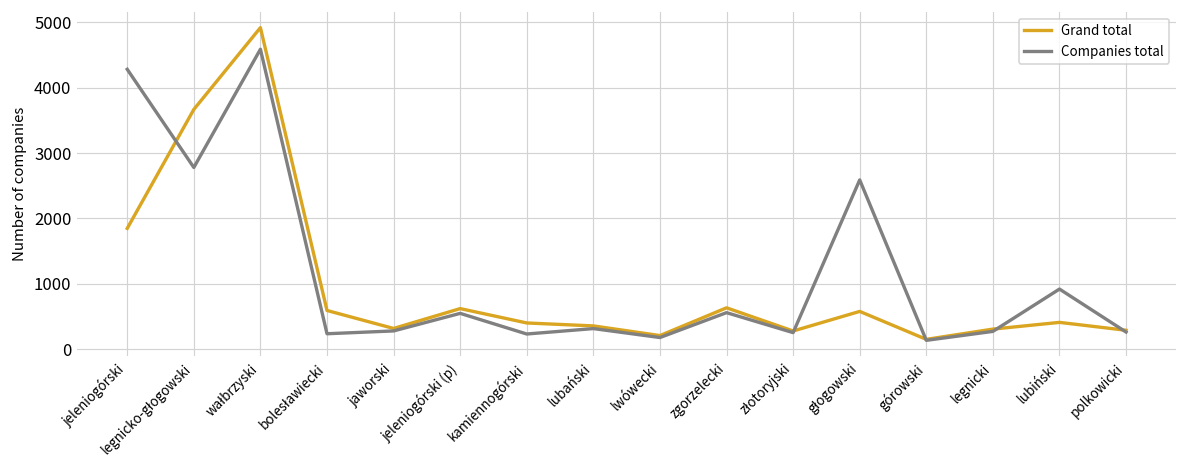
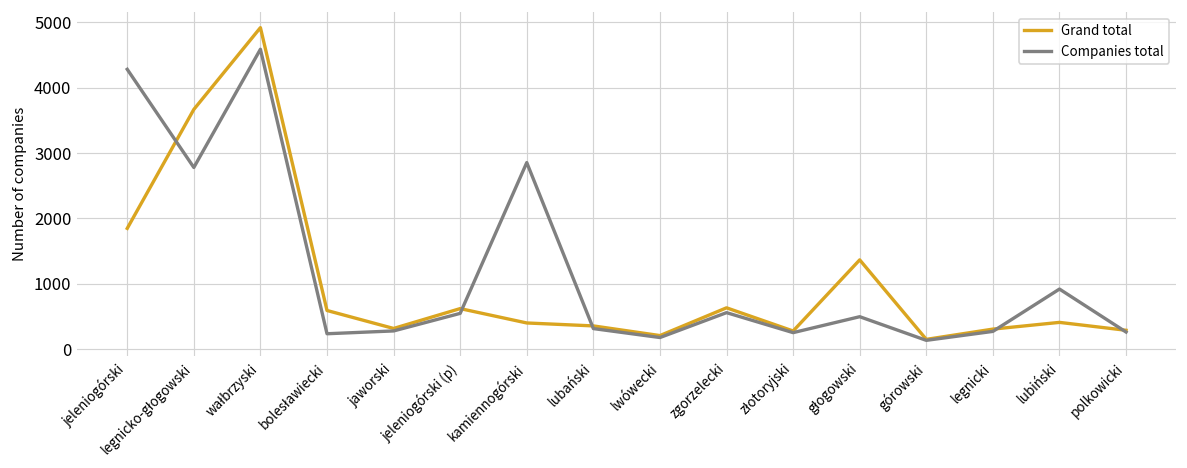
  {
    "Grand total": {
      "jeleniogórski": 1800,
      "legnicko-głogowski": 3700,
      "wałbrzyski": 4900,
      "bolesławiecki": 600,
      "jeleniogórski (p)": 600,
      "kamiennogórski": 400,
      "zgorzelecki": 600,
-     "głogowski": 600,
+     "głogowski": 1400,
      "lubiński": 400
    },
    "Companies total": {
      "jeleniogórski": 4300,
      "legnicko-głogowski": 2800,
      "wałbrzyski": 4600,
      "bolesławiecki": 200,
      "jeleniogórski (p)": 500,
-     "kamiennogórski": 200,
+     "kamiennogórski": 2900,
      "zgorzelecki": 600,
-     "głogowski": 2600,
+     "głogowski": 500,
      "lubiński": 900
    }
  }
